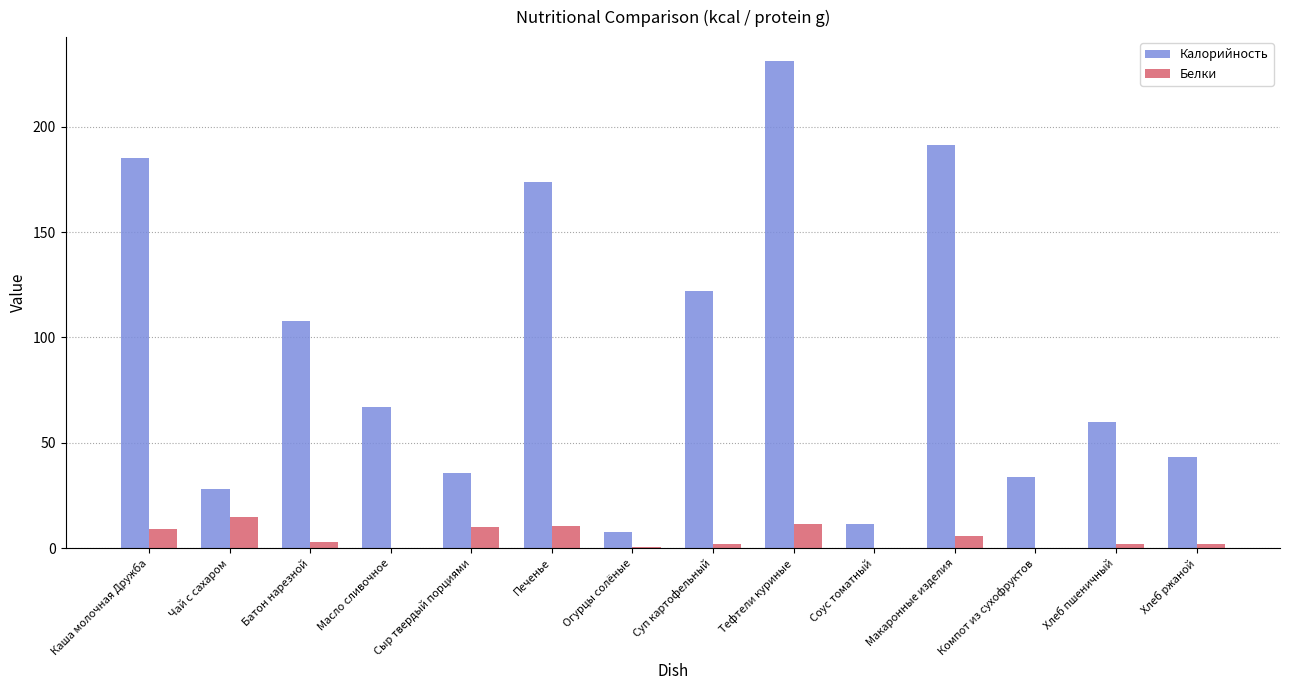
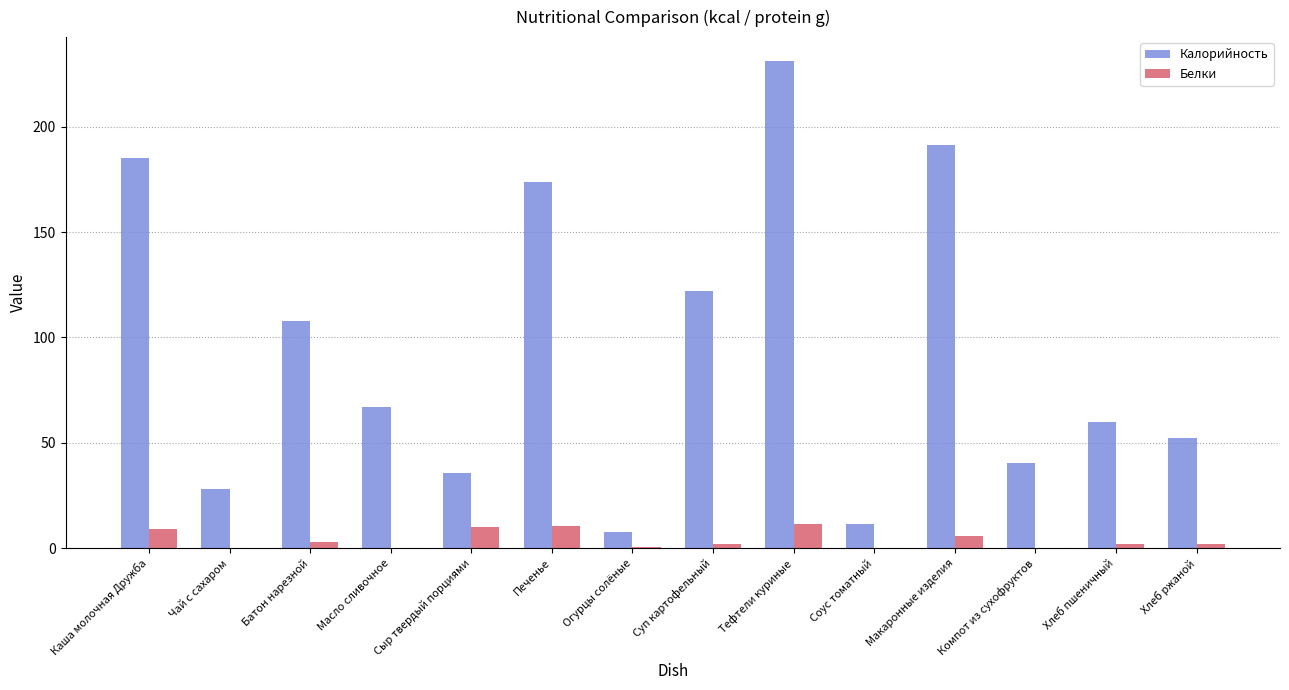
  {
    "Калорийность": {
      "Каша молочная Дружба": 185,
      "Чай с сахаром": 28,
      "Батон нарезной": 108,
      "Масло сливочное": 67,
      "Сыр твердый порциями": 36,
      "Печенье": 174,
      "Огурцы солёные": 8,
      "Суп картофельный": 122,
      "Тефтели куриные": 231,
      "Соус томатный": 12,
      "Макаронные изделия": 191,
-     "Компот из сухофруктов": 34,
+     "Компот из сухофруктов": 40,
      "Хлеб пшеничный": 60,
-     "Хлеб ржаной": 43
+     "Хлеб ржаной": 52
    },
    "Белки": {
      "Каша молочная Дружба": 9,
-     "Чай с сахаром": 15,
+     "Чай с сахаром": 0,
      "Батон нарезной": 3,
      "Сыр твердый порциями": 10,
      "Печенье": 11,
      "Суп картофельный": 2,
      "Тефтели куриные": 11,
      "Макаронные изделия": 6,
      "Хлеб пшеничный": 2,
      "Хлеб ржаной": 2
    }
  }
